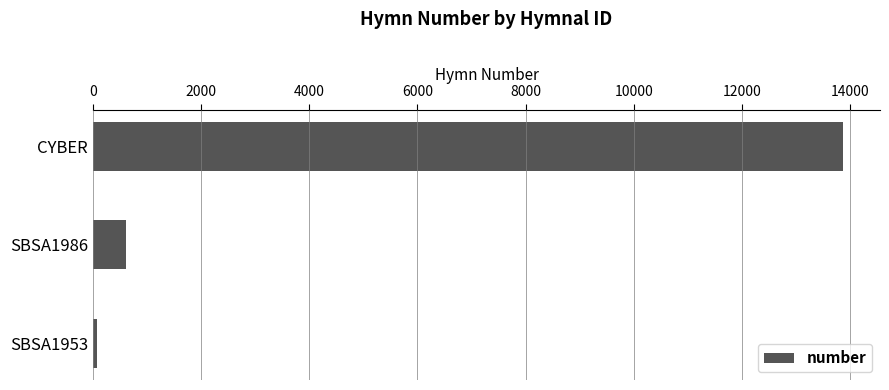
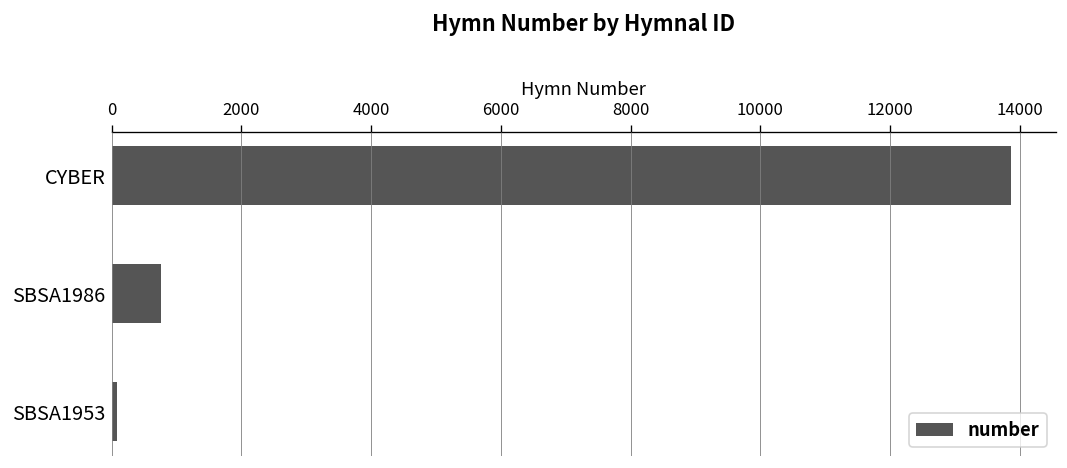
  {
    "CYBER": 13900,
-   "SBSA1986": 600,
+   "SBSA1986": 800,
    "SBSA1953": 100
  }
